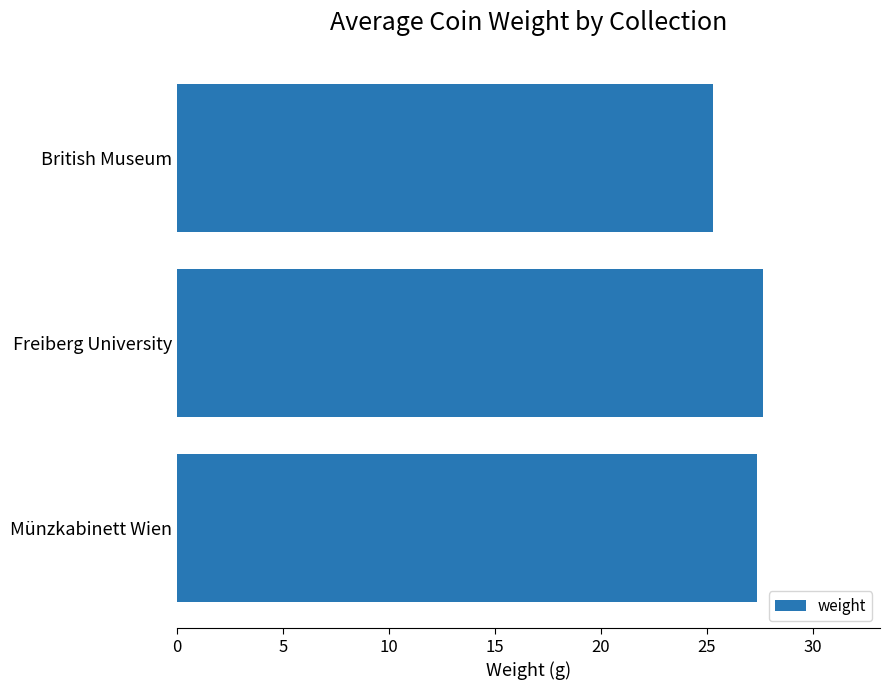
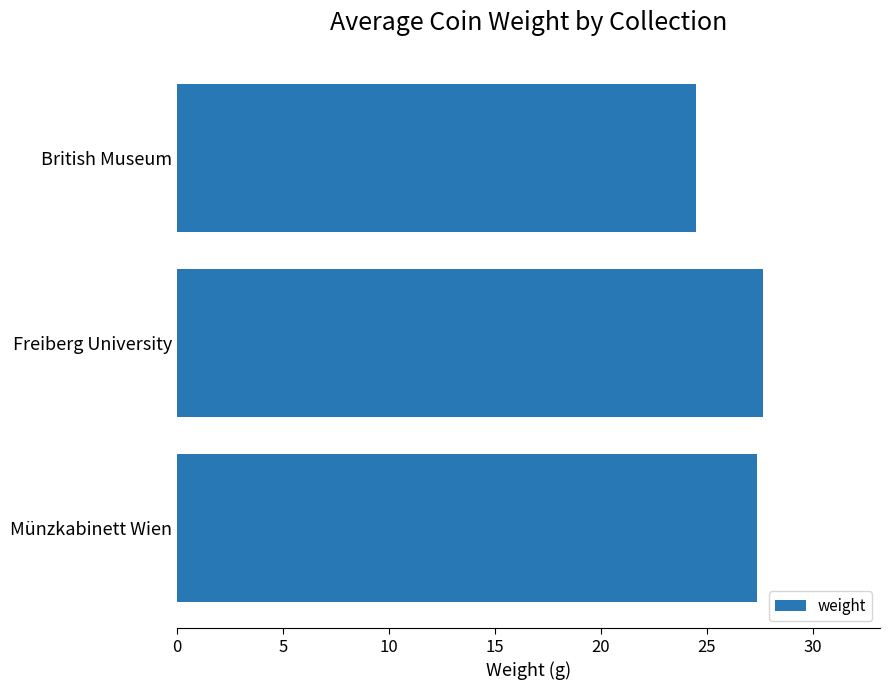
  {
-   "British Museum": 25.3,
+   "British Museum": 24.5,
    "Freiberg University": 27.6,
    "Münzkabinett Wien": 27.3
  }
